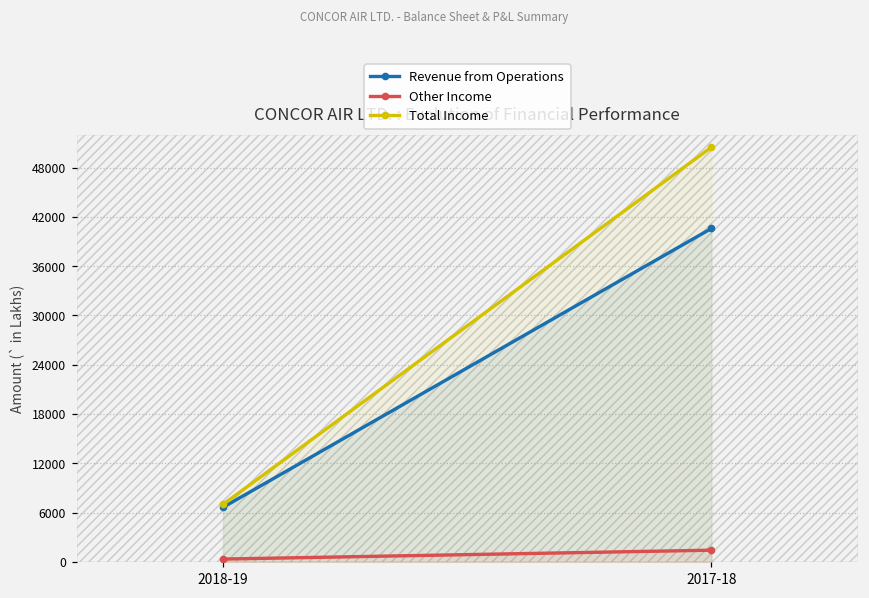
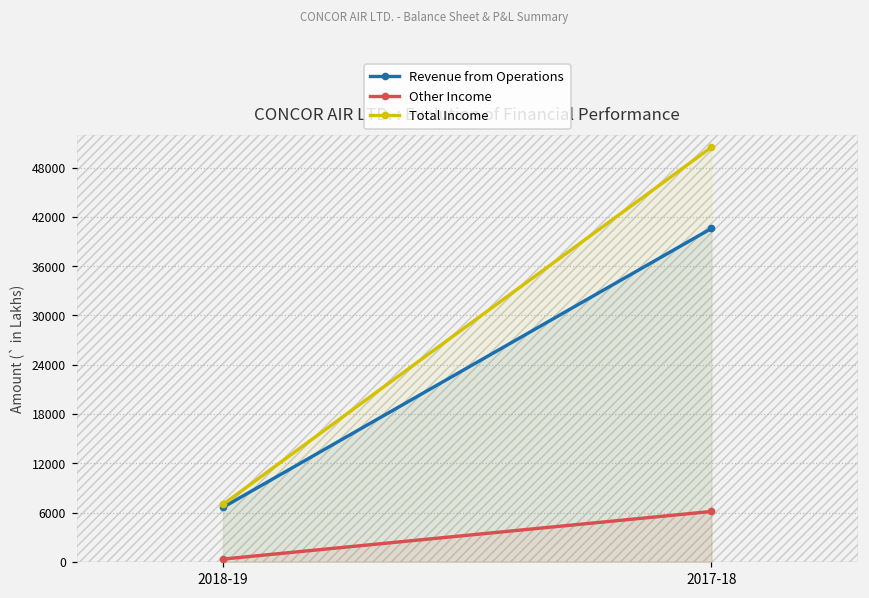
  {
    "Revenue from Operations": {
      "2018-19": 7000,
      "2017-18": 41000
    },
    "Other Income": {
      "2018-19": 0,
-     "2017-18": 1000
+     "2017-18": 6000
    },
    "Total Income": {
      "2018-19": 7000,
      "2017-18": 50000
    }
  }
